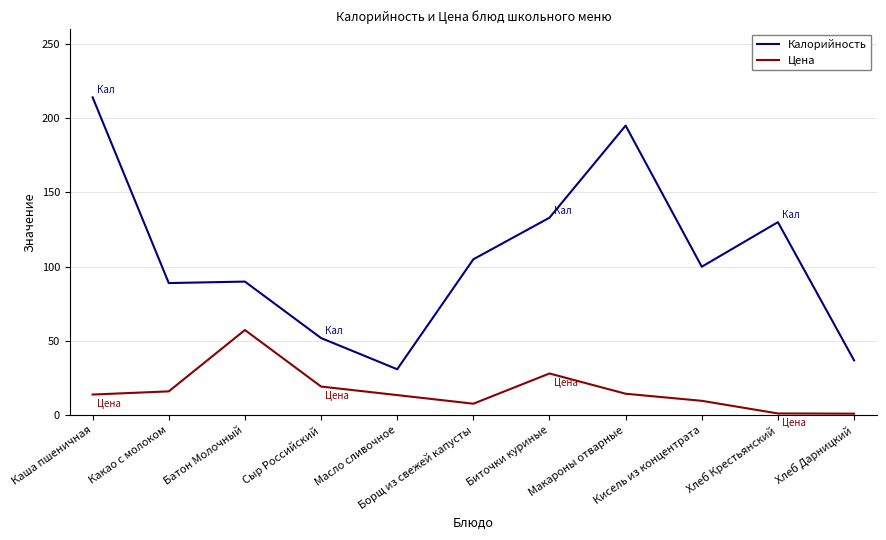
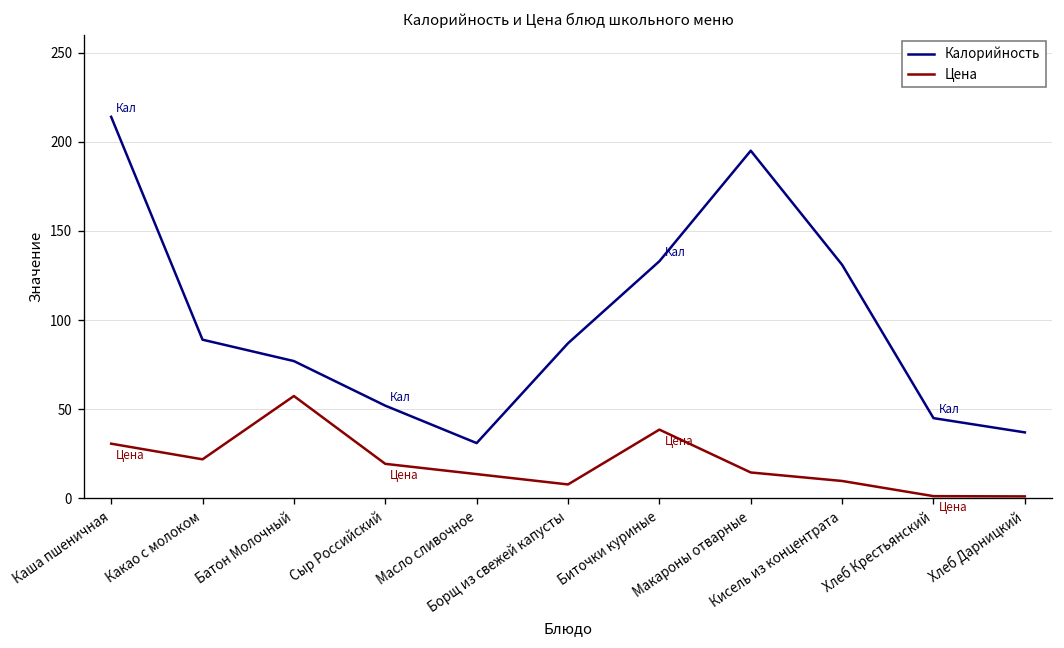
  {
    "Калорийность": {
      "Каша пшеничная": 214,
      "Какао с молоком": 89,
-     "Батон Молочный": 90,
+     "Батон Молочный": 77,
      "Сыр Российский": 52,
      "Масло сливочное": 31,
-     "Борщ из свежей капусты": 105,
+     "Борщ из свежей капусты": 87,
      "Биточки куриные": 133,
      "Макароны отварные": 195,
-     "Кисель из концентрата": 100,
-     "Хлеб Крестьянский": 130,
+     "Кисель из концентрата": 131,
+     "Хлеб Крестьянский": 45,
      "Хлеб Дарницкий": 37
    },
    "Цена": {
-     "Каша пшеничная": 14,
-     "Какао с молоком": 16,
+     "Каша пшеничная": 31,
+     "Какао с молоком": 22,
      "Батон Молочный": 57,
      "Сыр Российский": 19,
      "Масло сливочное": 14,
      "Борщ из свежей капусты": 8,
-     "Биточки куриные": 28,
+     "Биточки куриные": 39,
      "Макароны отварные": 15,
      "Кисель из концентрата": 10,
      "Хлеб Крестьянский": 1,
      "Хлеб Дарницкий": 1
    }
  }
